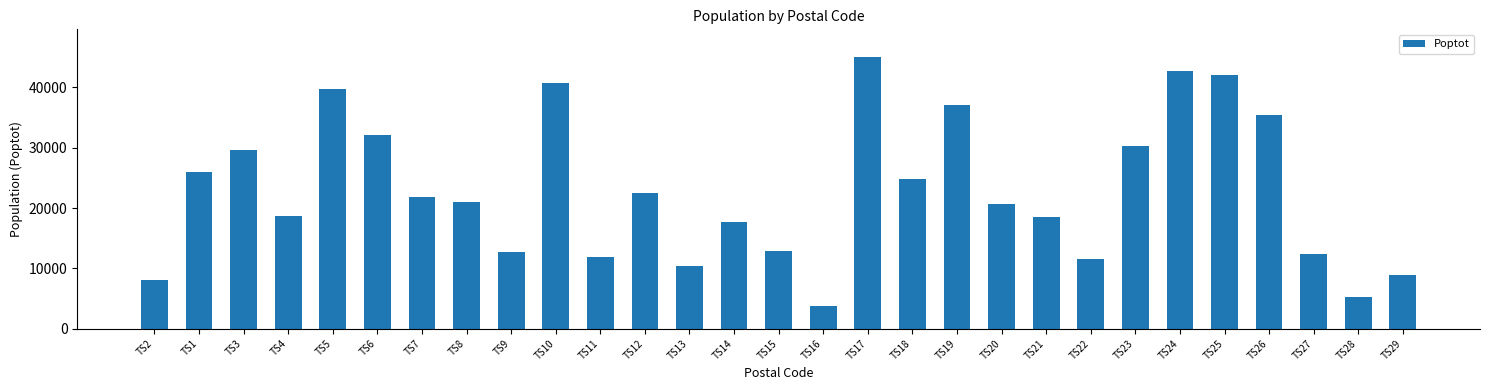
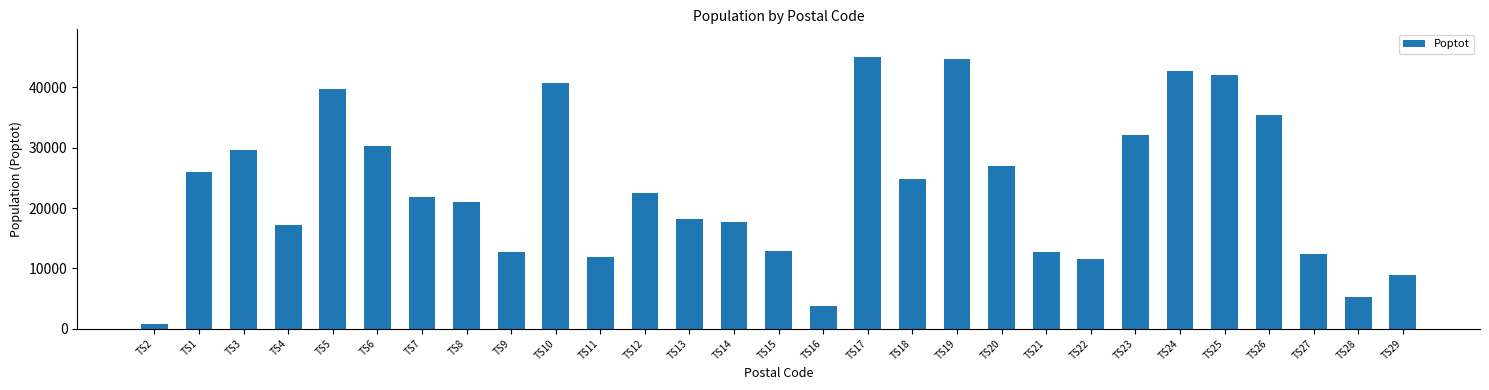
  {
-   "TS2": 8000,
+   "TS2": 1000,
    "TS1": 26000,
    "TS3": 30000,
-   "TS4": 19000,
+   "TS4": 17000,
    "TS5": 40000,
-   "TS6": 32000,
+   "TS6": 30000,
    "TS7": 22000,
    "TS8": 21000,
    "TS9": 13000,
    "TS10": 41000,
    "TS11": 12000,
    "TS12": 23000,
-   "TS13": 10000,
+   "TS13": 18000,
    "TS14": 18000,
    "TS15": 13000,
    "TS16": 4000,
    "TS17": 45000,
    "TS18": 25000,
-   "TS19": 37000,
-   "TS20": 21000,
-   "TS21": 19000,
+   "TS19": 45000,
+   "TS20": 27000,
+   "TS21": 13000,
    "TS22": 12000,
-   "TS23": 30000,
+   "TS23": 32000,
    "TS24": 43000,
    "TS25": 42000,
    "TS26": 35000,
    "TS27": 12000,
    "TS28": 5000,
    "TS29": 9000
  }
